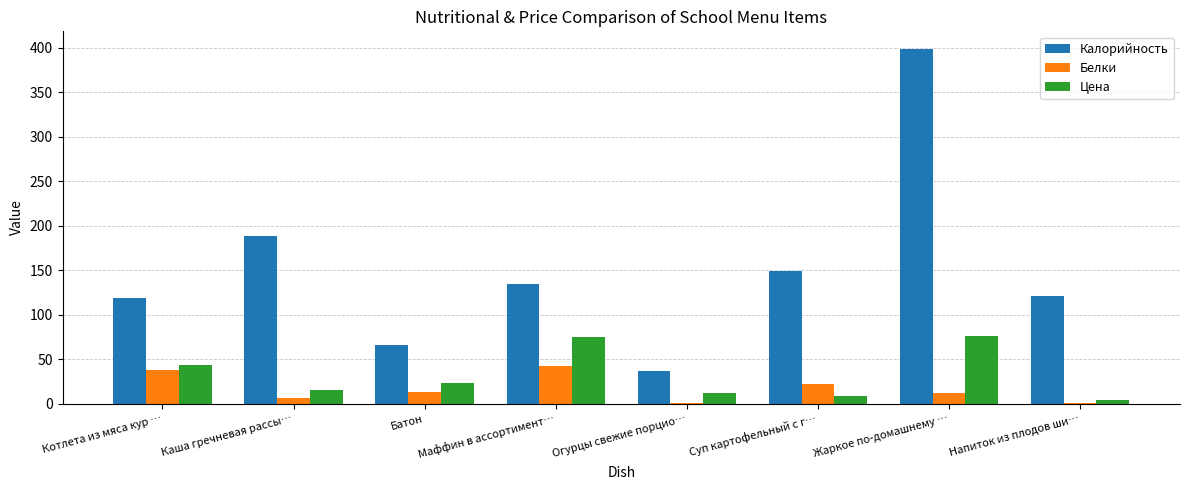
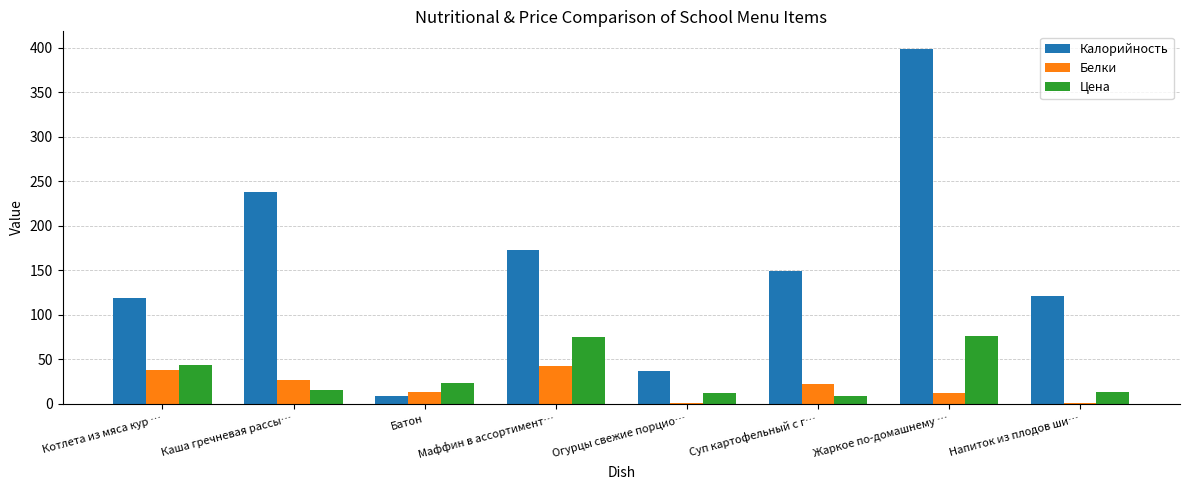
  {
    "Калорийность": {
      "Котлета из мяса кур …": 120,
-     "Каша гречневая рассы…": 190,
-     "Батон": 70,
-     "Маффин в ассортимент…": 130,
+     "Каша гречневая рассы…": 240,
+     "Батон": 10,
+     "Маффин в ассортимент…": 170,
      "Огурцы свежие порцио…": 40,
      "Суп картофельный с г…": 150,
      "Жаркое по-домашнему …": 400,
      "Напиток из плодов ши…": 120
    },
    "Белки": {
      "Котлета из мяса кур …": 40,
-     "Каша гречневая рассы…": 10,
+     "Каша гречневая рассы…": 30,
      "Батон": 10,
      "Маффин в ассортимент…": 40,
      "Суп картофельный с г…": 20,
      "Жаркое по-домашнему …": 10
    },
    "Цена": {
      "Котлета из мяса кур …": 40,
      "Каша гречневая рассы…": 20,
      "Батон": 20,
      "Маффин в ассортимент…": 80,
      "Огурцы свежие порцио…": 10,
      "Суп картофельный с г…": 10,
      "Жаркое по-домашнему …": 80,
-     "Напиток из плодов ши…": 0
+     "Напиток из плодов ши…": 10
    }
  }
